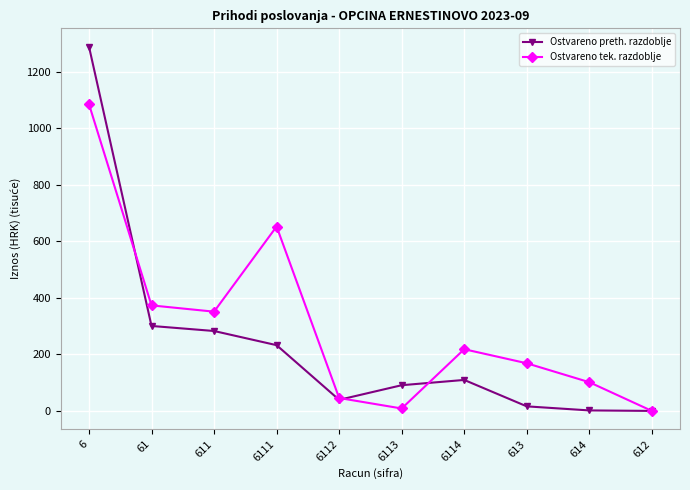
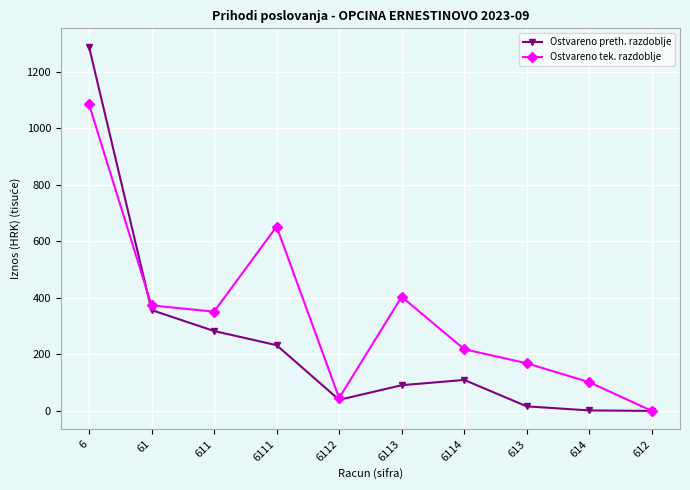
  {
    "Ostvareno preth. razdoblje": {
      "6": 1290,
-     "61": 300,
+     "61": 360,
      "611": 280,
      "6111": 230,
      "6113": 90,
      "6114": 110,
      "613": 20,
      "614": 0
    },
    "Ostvareno tek. razdoblje": {
      "6": 1090,
      "61": 370,
      "611": 350,
      "6111": 650,
-     "6113": 10,
+     "6113": 400,
      "6114": 220,
      "613": 170,
      "614": 100
    }
  }
